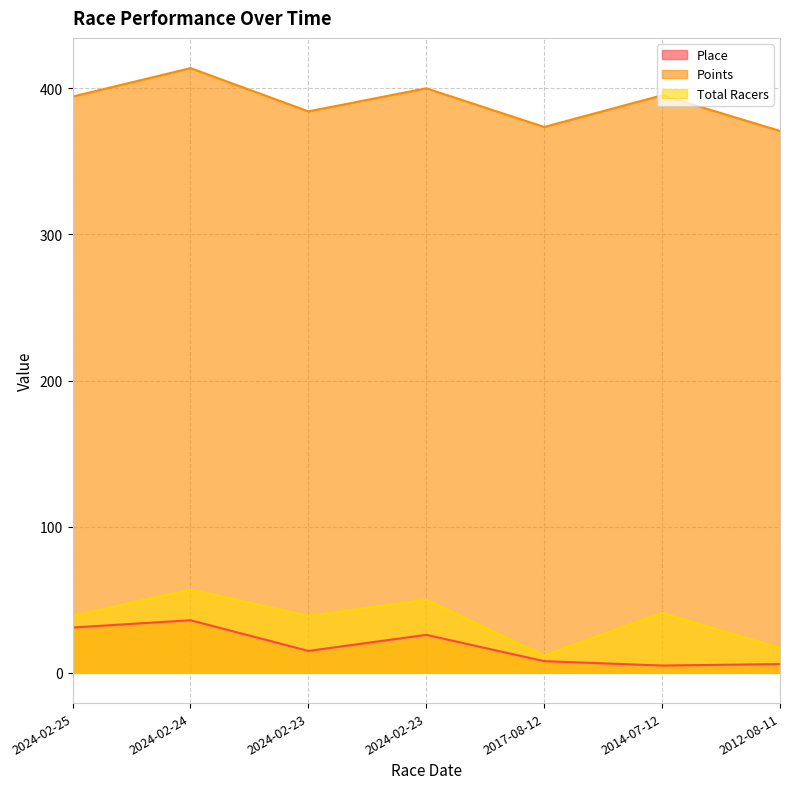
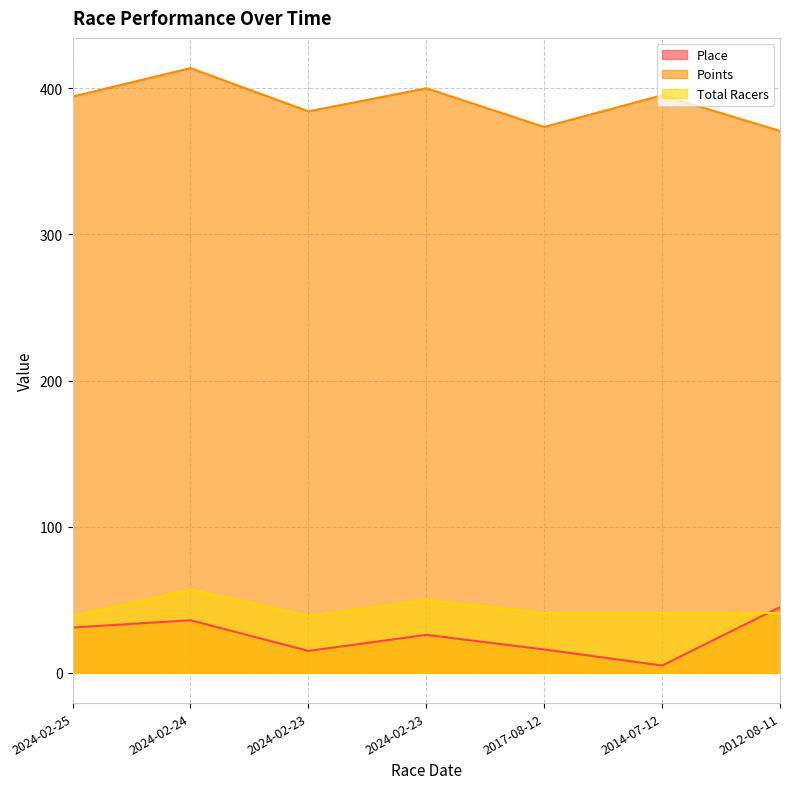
  {
    "Place": {
      "2024-02-25": 31,
      "2024-02-24": 36,
-     "2017-08-12": 8,
+     "2017-08-12": 16,
      "2014-07-12": 5,
-     "2012-08-11": 6
+     "2012-08-11": 45
    },
    "Points": {
      "2024-02-25": 394,
      "2024-02-24": 414,
      "2017-08-12": 374,
      "2012-08-11": 371
    },
    "Total Racers": {
      "2024-02-25": 39,
      "2024-02-24": 57,
-     "2017-08-12": 12,
+     "2017-08-12": 41,
      "2014-07-12": 41,
-     "2012-08-11": 17
+     "2012-08-11": 41
    }
  }
